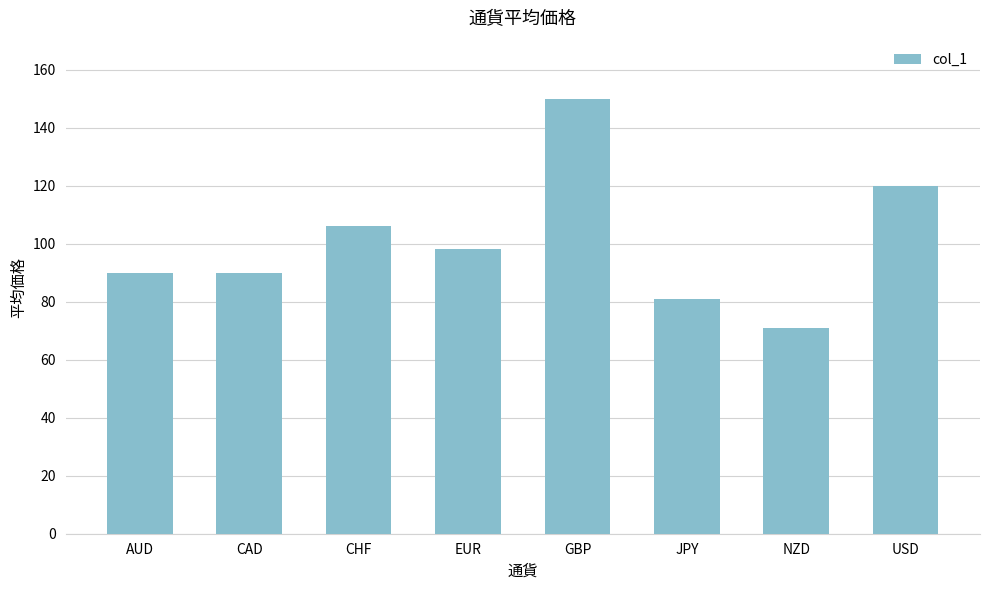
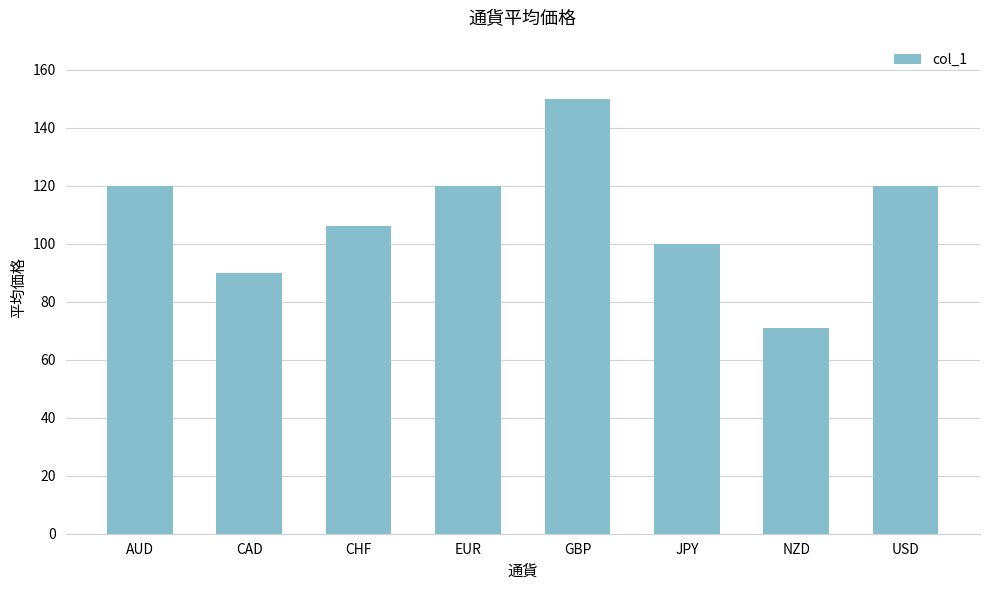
  {
-   "AUD": 90,
+   "AUD": 120,
    "CAD": 90,
    "CHF": 106,
-   "EUR": 98,
+   "EUR": 120,
    "GBP": 150,
-   "JPY": 81,
+   "JPY": 100,
    "NZD": 71,
    "USD": 120
  }
